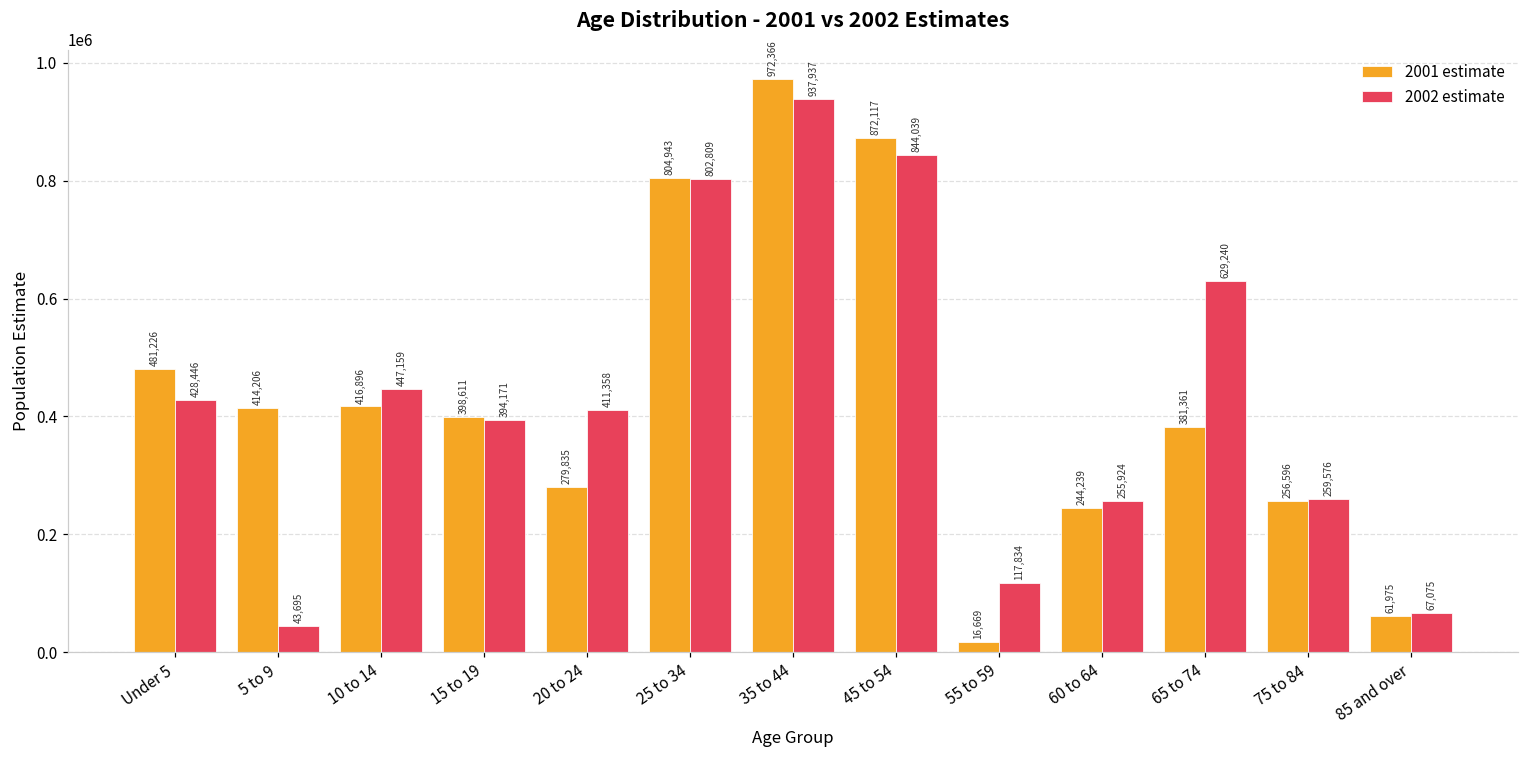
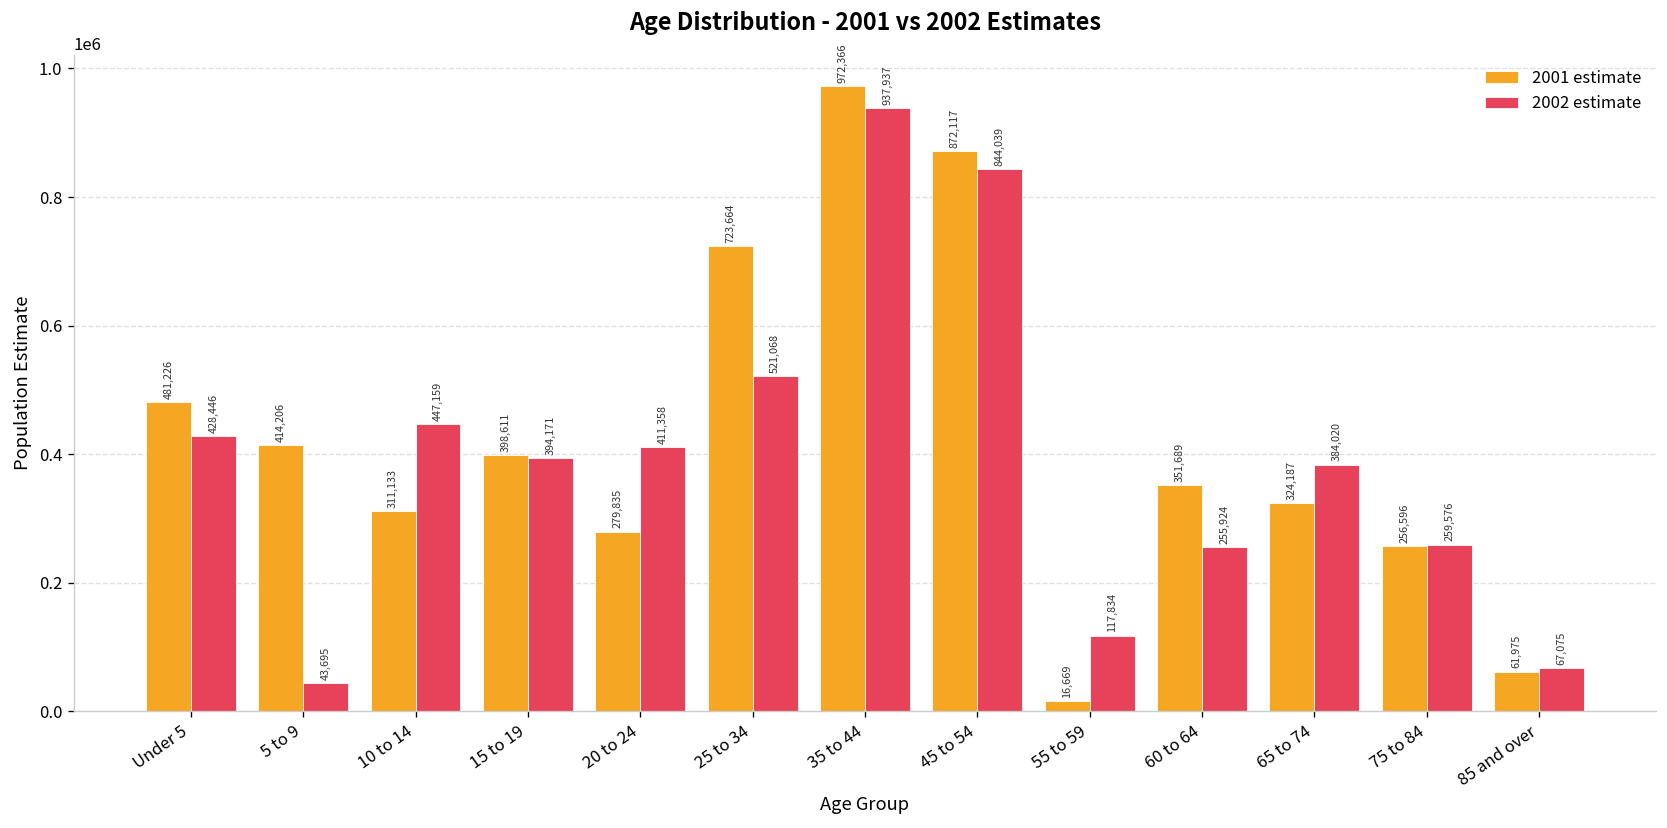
  {
    "2001 estimate": {
      "Under 5": "481,226",
      "5 to 9": "414,206",
-     "10 to 14": "416,896",
+     "10 to 14": "311,133",
      "15 to 19": "398,611",
      "20 to 24": "279,835",
-     "25 to 34": "804,943",
+     "25 to 34": "723,664",
      "35 to 44": "972,366",
      "45 to 54": "872,117",
      "55 to 59": "16,669",
-     "60 to 64": "244,239",
-     "65 to 74": "381,361",
+     "60 to 64": "351,689",
+     "65 to 74": "324,187",
      "75 to 84": "256,596",
      "85 and over": "61,975"
    },
    "2002 estimate": {
      "Under 5": "428,446",
      "5 to 9": "43,695",
      "10 to 14": "447,159",
      "15 to 19": "394,171",
      "20 to 24": "411,358",
-     "25 to 34": "802,809",
+     "25 to 34": "521,068",
      "35 to 44": "937,937",
      "45 to 54": "844,039",
      "55 to 59": "117,834",
      "60 to 64": "255,924",
-     "65 to 74": "629,240",
+     "65 to 74": "384,020",
      "75 to 84": "259,576",
      "85 and over": "67,075"
    }
  }
